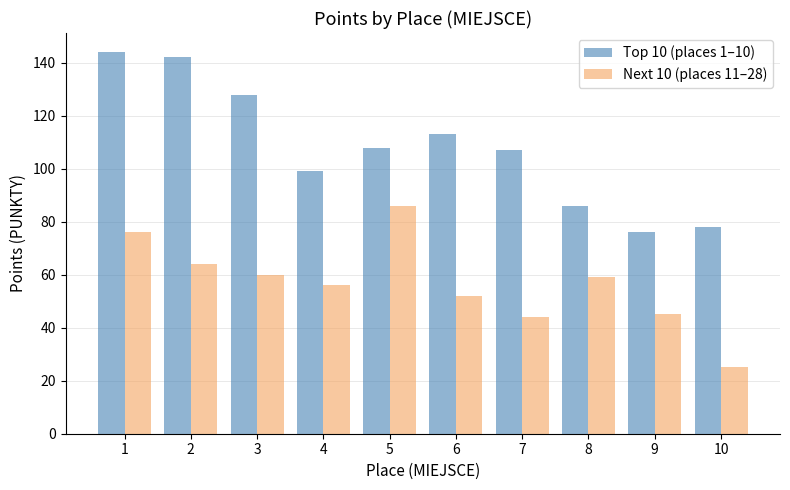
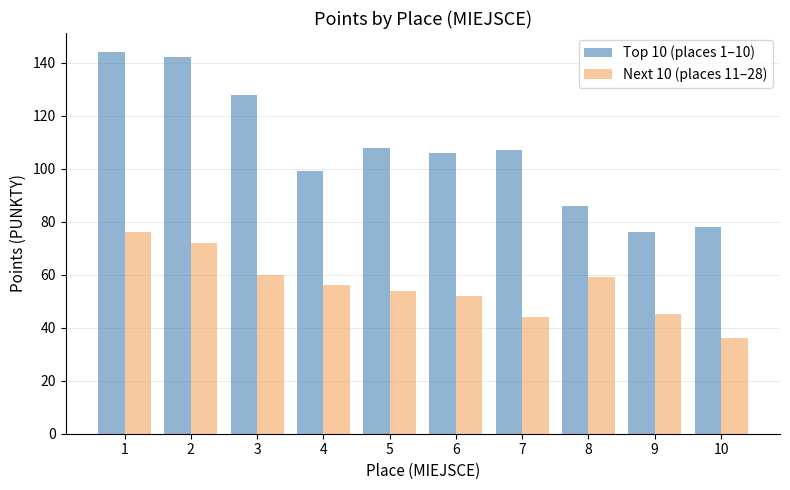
  {
    "Top 10 (places 1–10)": {
      "1": 144,
      "2": 142,
      "3": 128,
      "4": 99,
      "5": 108,
-     "6": 113,
+     "6": 106,
      "7": 107,
      "8": 86,
      "9": 76,
      "10": 78
    },
    "Next 10 (places 11–28)": {
      "1": 76,
-     "2": 64,
+     "2": 72,
      "3": 60,
      "4": 56,
-     "5": 86,
+     "5": 54,
      "6": 52,
      "7": 44,
      "8": 59,
      "9": 45,
-     "10": 25
+     "10": 36
    }
  }
